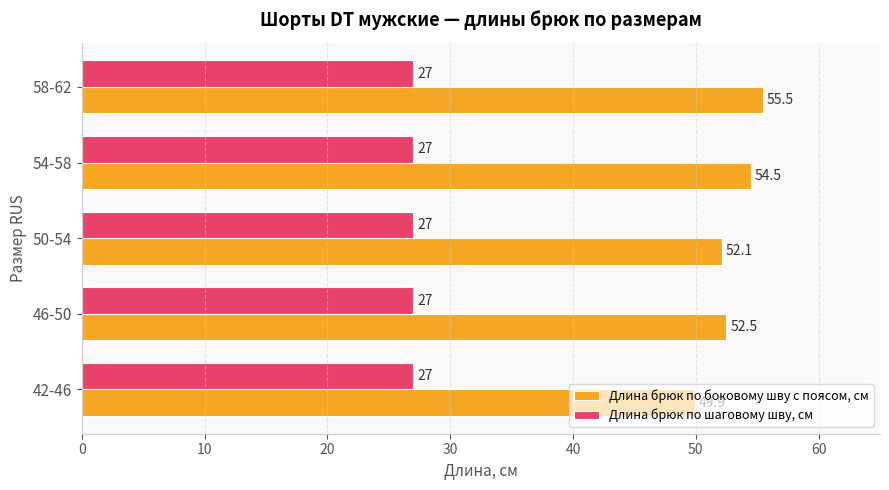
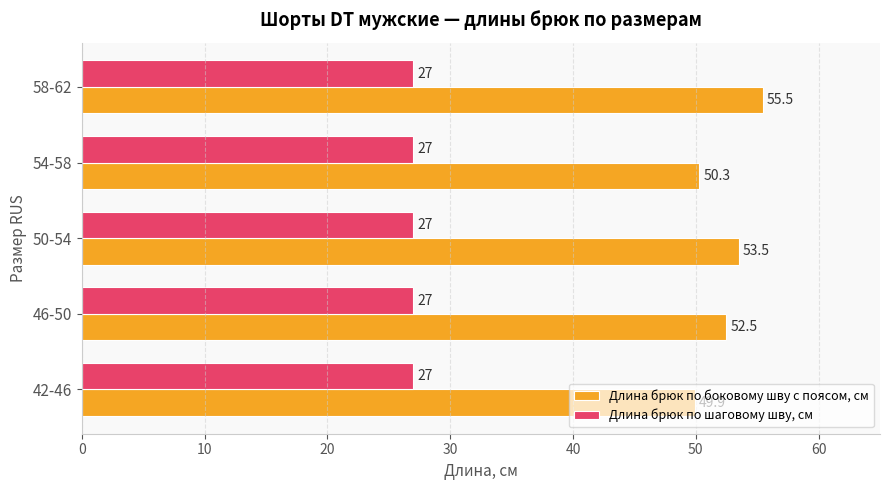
  {
    "Длина брюк по боковому шву с поясом, см": {
      "58-62": 55.5,
-     "54-58": 54.5,
-     "50-54": 52.1,
+     "54-58": 50.3,
+     "50-54": 53.5,
      "46-50": 52.5
    },
    "Длина брюк по шаговому шву, см": {
      "58-62": 27,
      "54-58": 27,
      "50-54": 27,
      "46-50": 27,
      "42-46": 27
    }
  }
